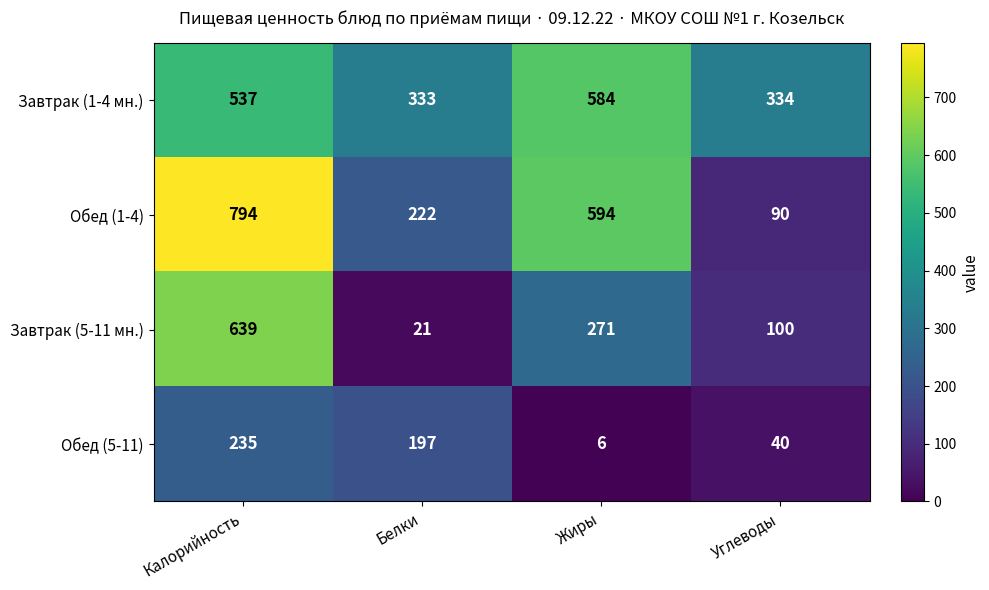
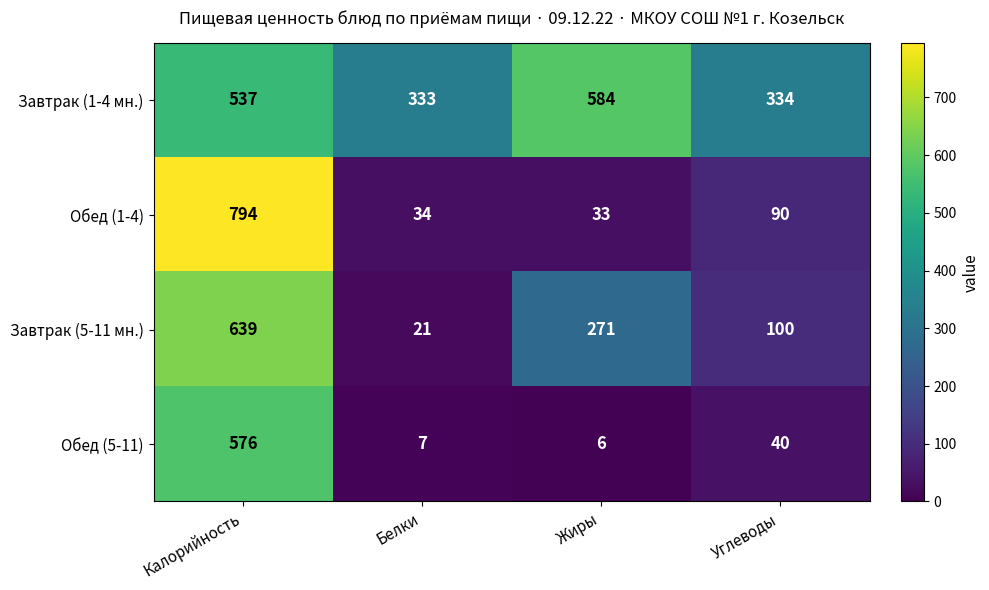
  {
    "Завтрак (1-4 мн.)": {
      "Калорийность": 537,
      "Белки": 333,
      "Жиры": 584,
      "Углеводы": 334
    },
    "Обед (1-4)": {
      "Калорийность": 794,
-     "Белки": 222,
-     "Жиры": 594,
+     "Белки": 34,
+     "Жиры": 33,
      "Углеводы": 90
    },
    "Завтрак (5-11 мн.)": {
      "Калорийность": 639,
      "Белки": 21,
      "Жиры": 271,
      "Углеводы": 100
    },
    "Обед (5-11)": {
-     "Калорийность": 235,
-     "Белки": 197,
+     "Калорийность": 576,
+     "Белки": 7,
      "Жиры": 6,
      "Углеводы": 40
    }
  }
